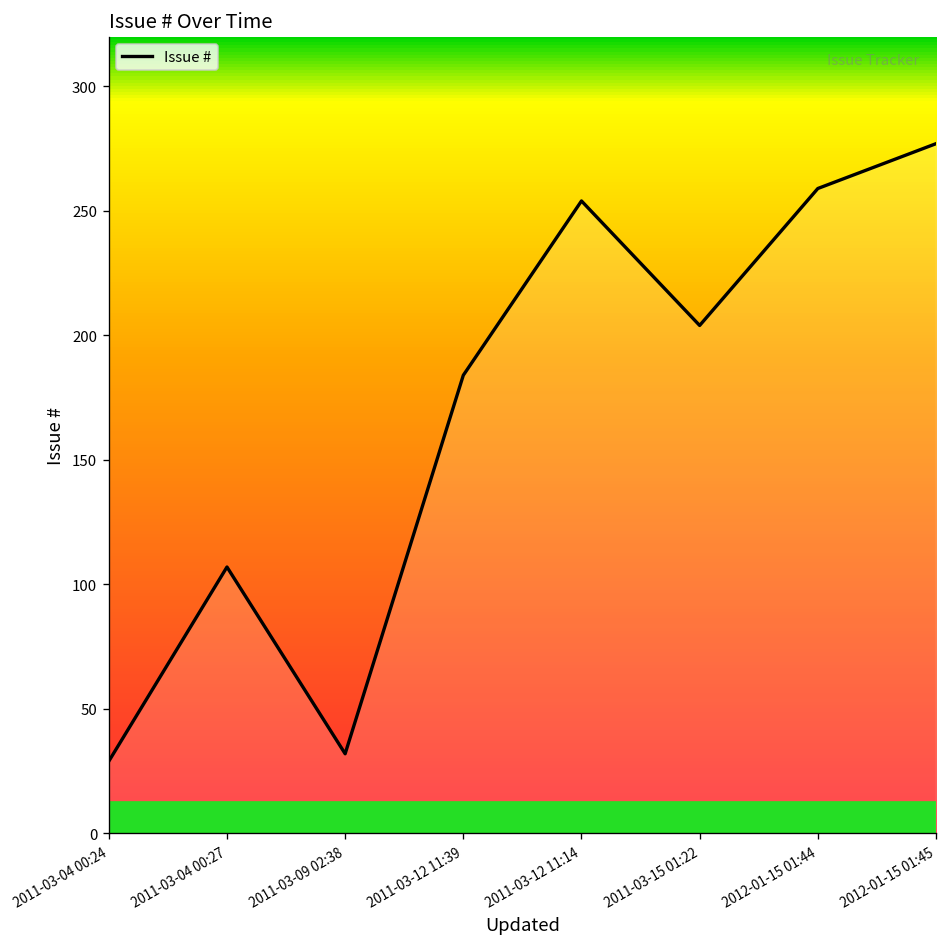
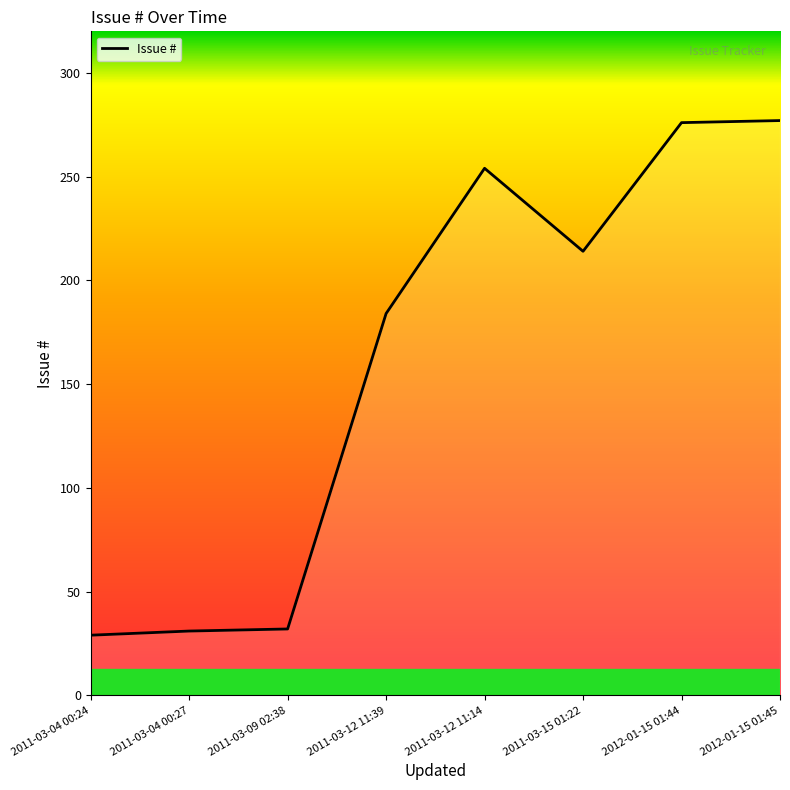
  {
    "2011-03-04 00:24": 29,
-   "2011-03-04 00:27": 107,
+   "2011-03-04 00:27": 31,
    "2011-03-09 02:38": 32,
    "2011-03-12 11:39": 184,
    "2011-03-12 11:14": 254,
-   "2011-03-15 01:22": 204,
-   "2012-01-15 01:44": 259,
+   "2011-03-15 01:22": 214,
+   "2012-01-15 01:44": 276,
    "2012-01-15 01:45": 277
  }
